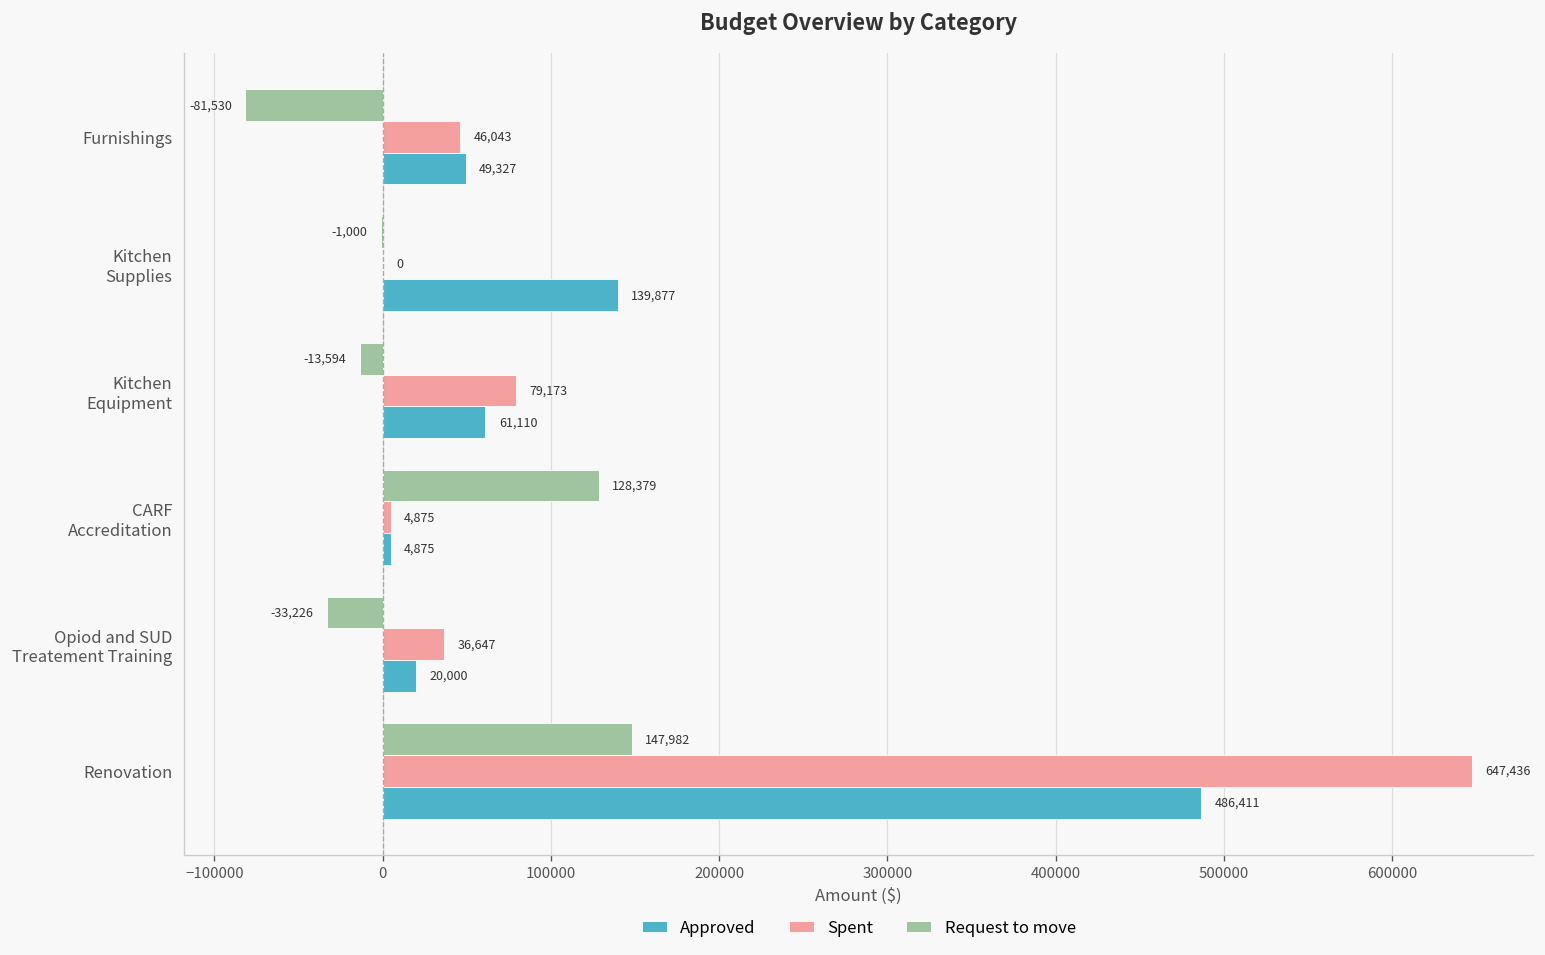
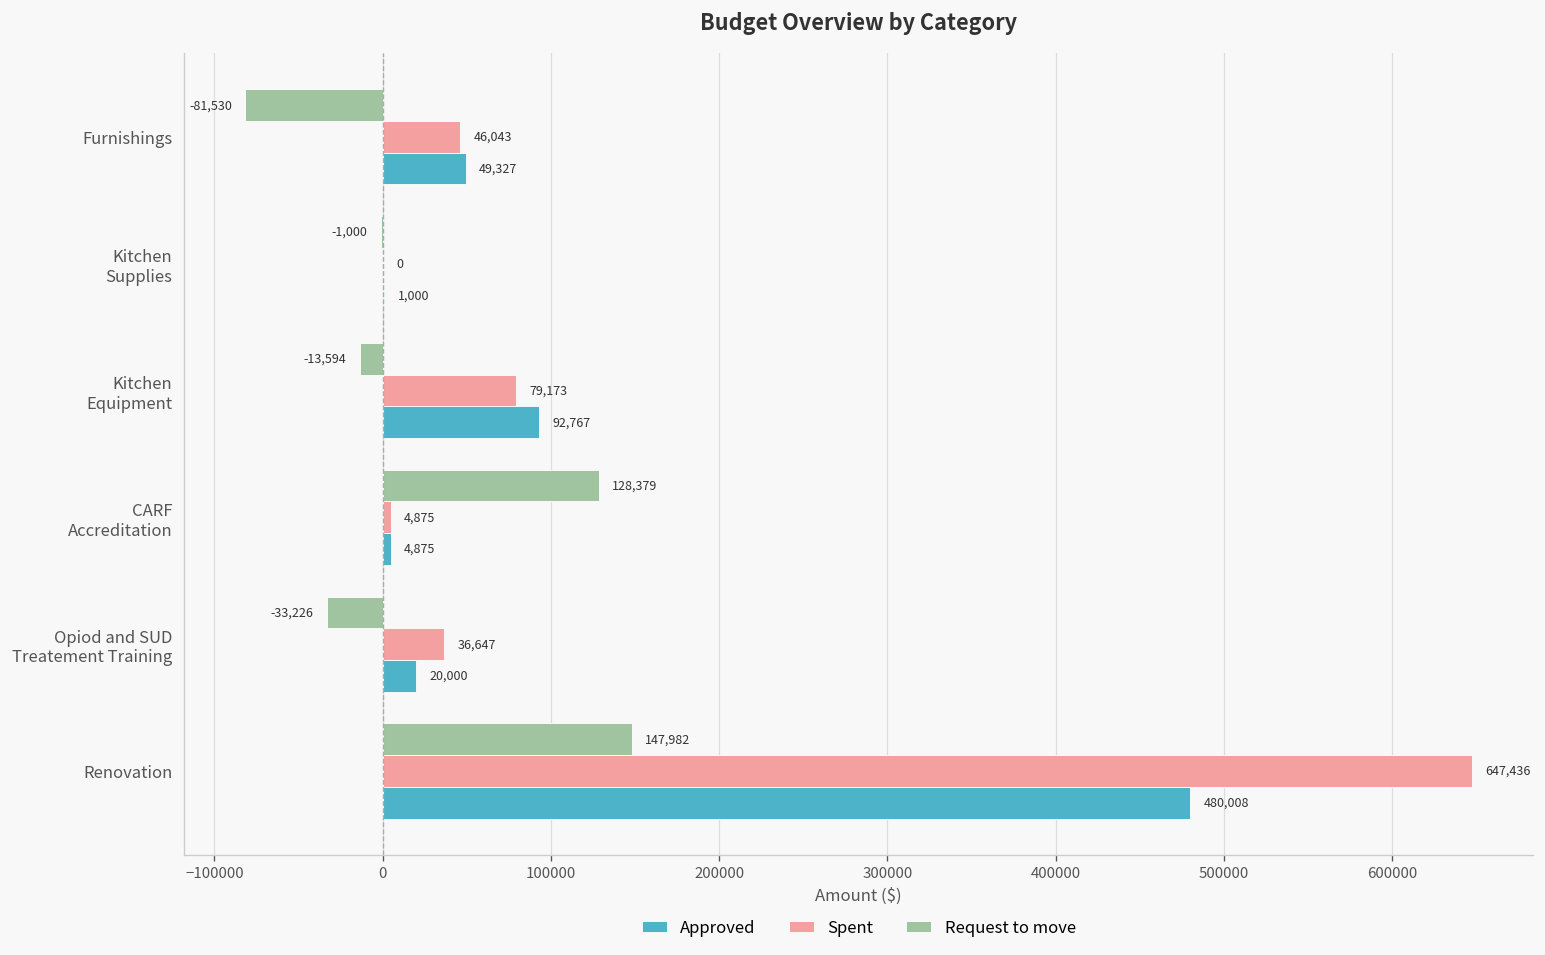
  {
    "Approved": {
      "Furnishings": "49,327",
-     "Kitchen Supplies": "139,877",
-     "Kitchen Equipment": "61,110",
+     "Kitchen Supplies": "1,000",
+     "Kitchen Equipment": "92,767",
      "CARF Accreditation": "4,875",
      "Opiod and SUD Treatement Training": "20,000",
-     "Renovation": "486,411"
+     "Renovation": "480,008"
    },
    "Spent": {
      "Furnishings": "46,043",
      "Kitchen Supplies": "0",
      "Kitchen Equipment": "79,173",
      "CARF Accreditation": "4,875",
      "Opiod and SUD Treatement Training": "36,647",
      "Renovation": "647,436"
    },
    "Request to move": {
      "Furnishings": "-81,530",
      "Kitchen Supplies": "-1,000",
      "Kitchen Equipment": "-13,594",
      "CARF Accreditation": "128,379",
      "Opiod and SUD Treatement Training": "-33,226",
      "Renovation": "147,982"
    }
  }
